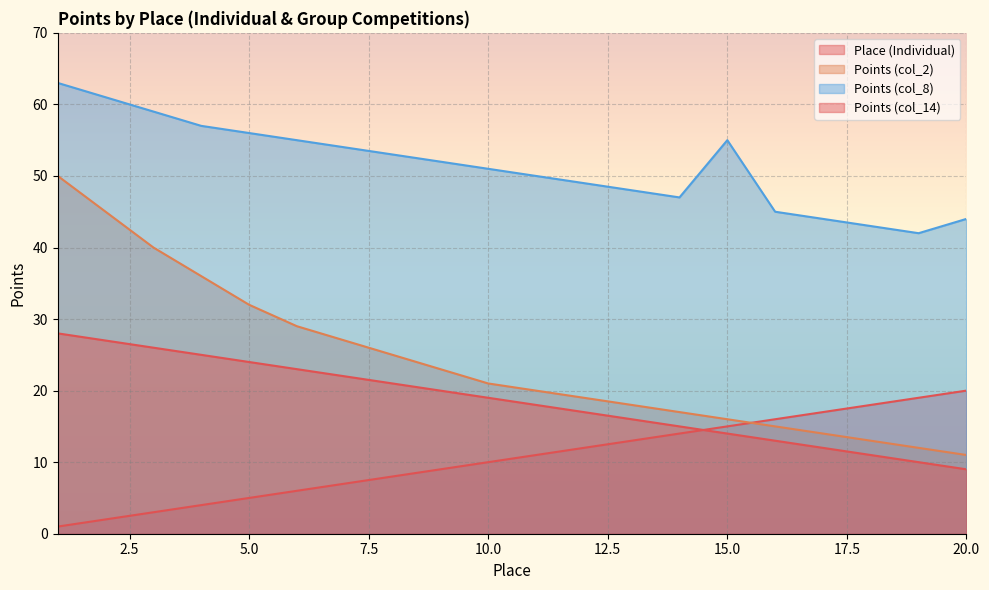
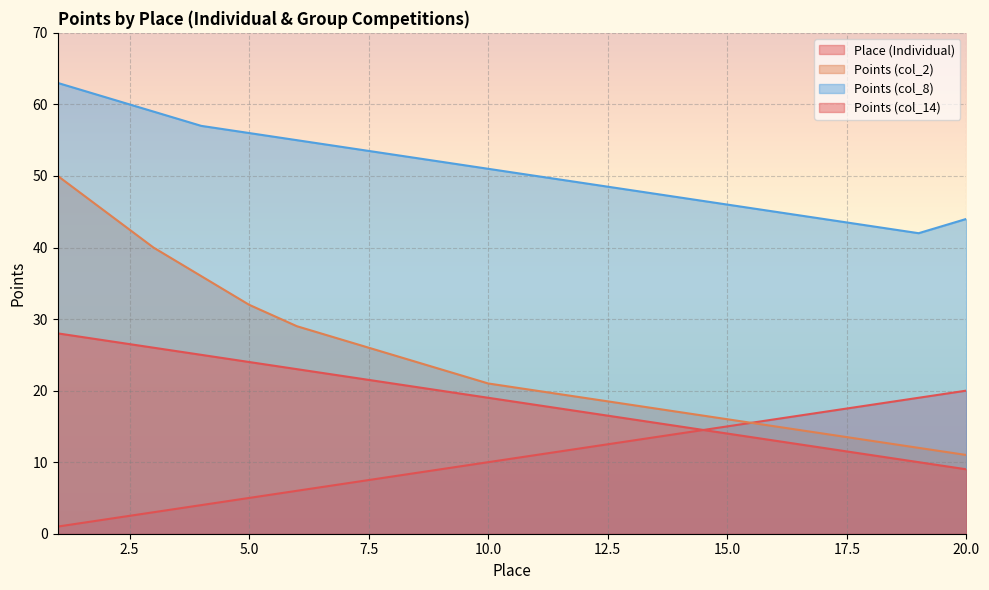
  {
    "Points (col_8)": {
      "5.0": 56,
      "10.0": 51,
-     "15.0": 55,
+     "15.0": 46,
      "20.0": 44
    }
  }
